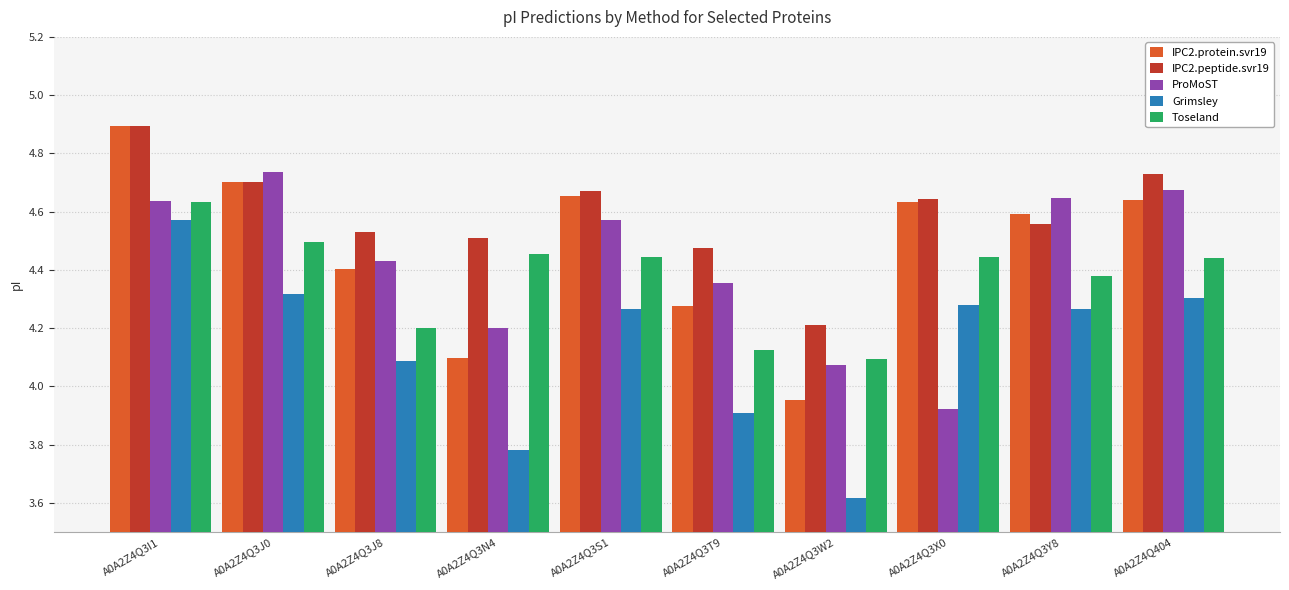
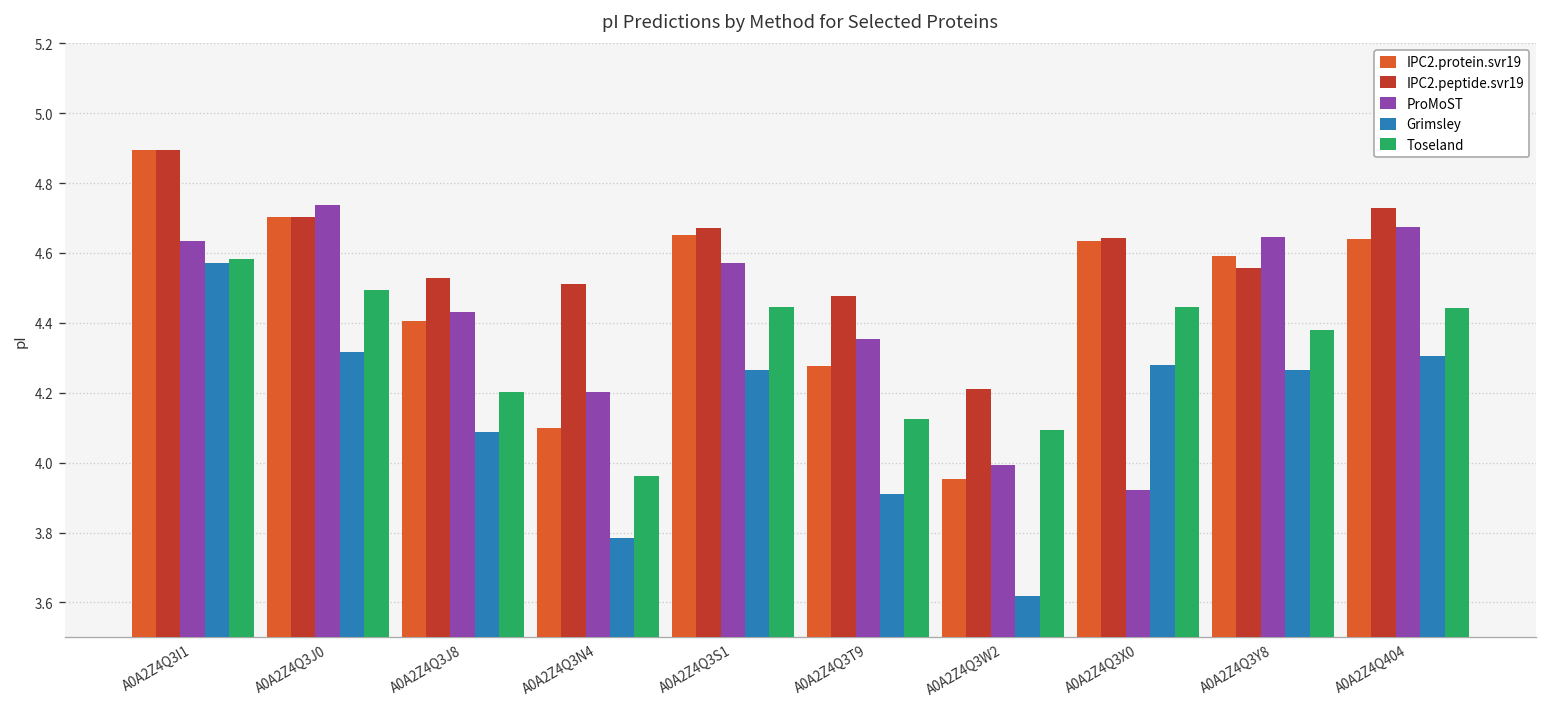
  {
    "ProMoST": {
      "A0A2Z4Q3I1": 4.64,
      "A0A2Z4Q3J0": 4.74,
      "A0A2Z4Q3J8": 4.43,
      "A0A2Z4Q3N4": 4.20,
      "A0A2Z4Q3S1": 4.57,
      "A0A2Z4Q3T9": 4.36,
-     "A0A2Z4Q3W2": 4.08,
+     "A0A2Z4Q3W2": 3.99,
      "A0A2Z4Q3X0": 3.92,
      "A0A2Z4Q3Y8": 4.65,
      "A0A2Z4Q404": 4.67
    },
    "Grimsley": {
      "A0A2Z4Q3I1": 4.57,
      "A0A2Z4Q3J0": 4.32,
      "A0A2Z4Q3J8": 4.09,
      "A0A2Z4Q3N4": 3.78,
      "A0A2Z4Q3S1": 4.27,
      "A0A2Z4Q3T9": 3.91,
      "A0A2Z4Q3W2": 3.62,
      "A0A2Z4Q3X0": 4.28,
      "A0A2Z4Q3Y8": 4.27,
      "A0A2Z4Q404": 4.30
    },
    "Toseland": {
-     "A0A2Z4Q3I1": 4.63,
+     "A0A2Z4Q3I1": 4.58,
      "A0A2Z4Q3J0": 4.50,
      "A0A2Z4Q3J8": 4.20,
-     "A0A2Z4Q3N4": 4.46,
+     "A0A2Z4Q3N4": 3.96,
      "A0A2Z4Q3S1": 4.44,
      "A0A2Z4Q3T9": 4.13,
      "A0A2Z4Q3W2": 4.09,
      "A0A2Z4Q3X0": 4.44,
      "A0A2Z4Q3Y8": 4.38,
      "A0A2Z4Q404": 4.44
    }
  }
